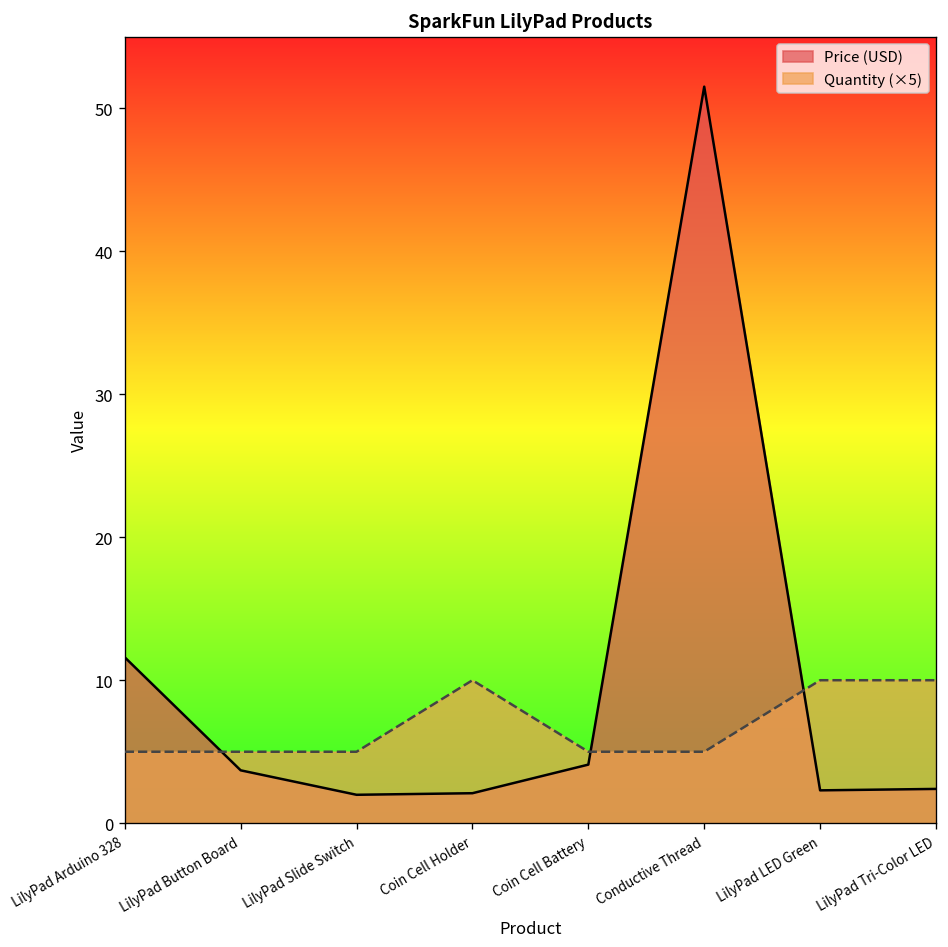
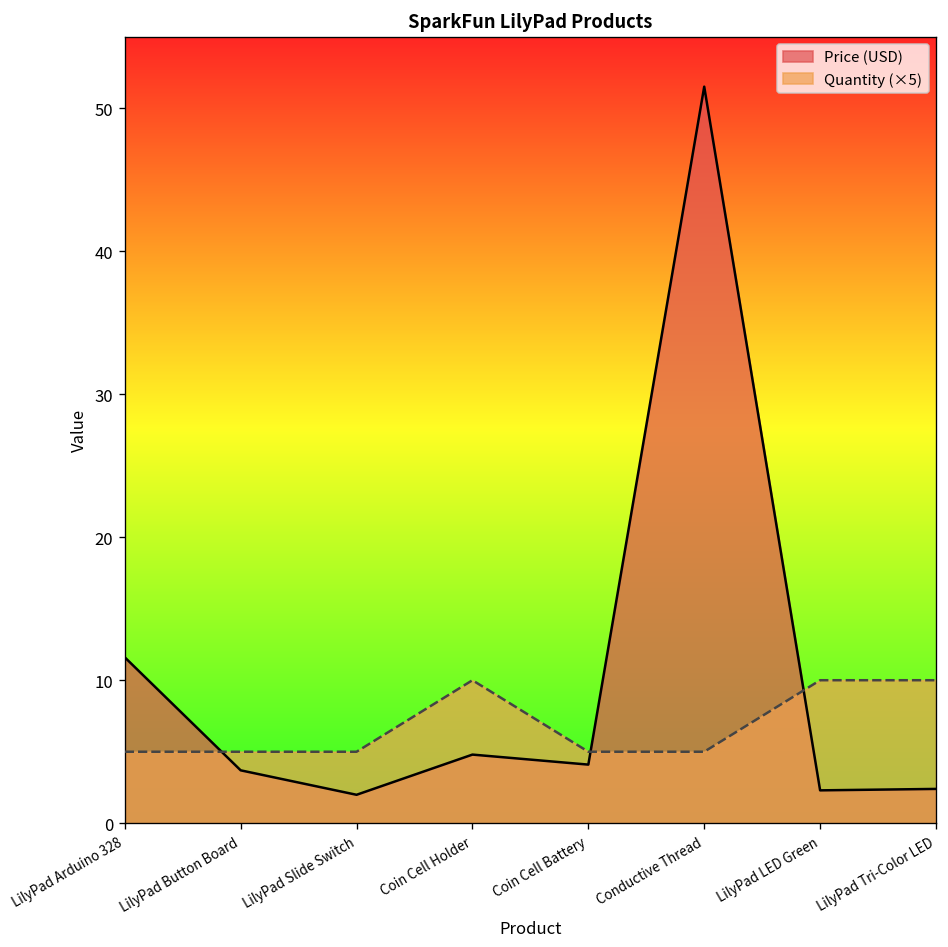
  {
    "Price (USD)": {
      "LilyPad Arduino 328": 11.6,
      "LilyPad Button Board": 3.7,
      "LilyPad Slide Switch": 2.0,
-     "Coin Cell Holder": 2.1,
+     "Coin Cell Holder": 4.8,
      "Coin Cell Battery": 4.1,
      "Conductive Thread": 51.5,
      "LilyPad LED Green": 2.3,
      "LilyPad Tri-Color LED": 2.4
    },
    "Quantity (×5)": {
      "LilyPad Arduino 328": 5.0,
      "LilyPad Button Board": 5.0,
      "LilyPad Slide Switch": 5.0,
      "Coin Cell Holder": 10.0,
      "Coin Cell Battery": 5.0,
      "Conductive Thread": 5.0,
      "LilyPad LED Green": 10.0,
      "LilyPad Tri-Color LED": 10.0
    }
  }
